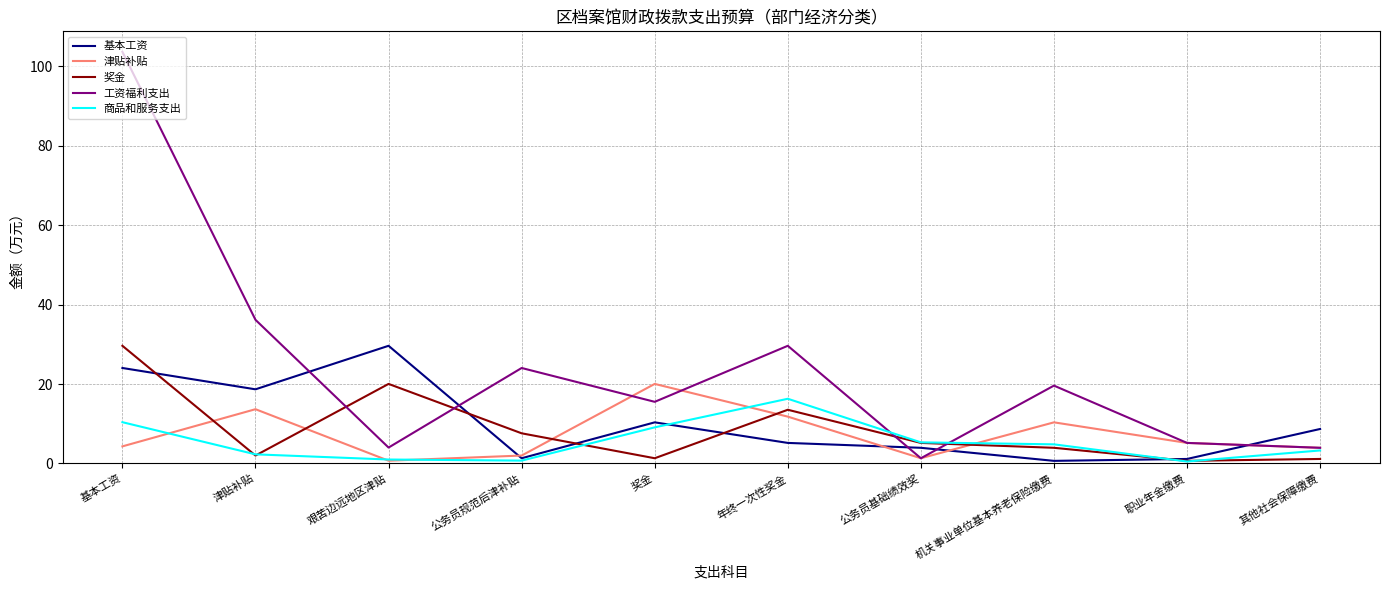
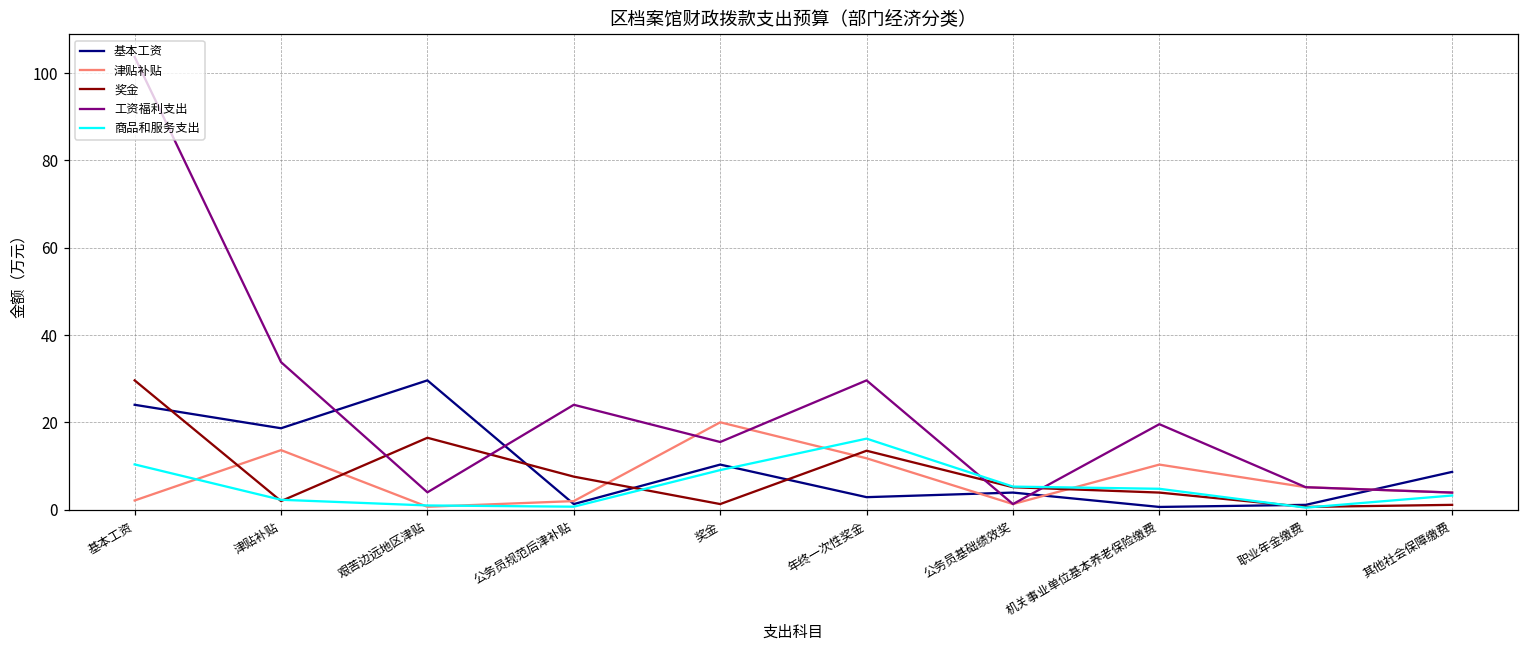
  {
    "基本工资": {
      "基本工资": 24,
      "津贴补贴": 19,
      "艰苦边远地区津贴": 30,
      "奖金": 10,
-     "年终一次性奖金": 5,
+     "年终一次性奖金": 3,
      "公务员基础绩效奖": 4,
      "机关事业单位基本养老保险缴费": 1,
      "其他社会保障缴费": 9
    },
    "津贴补贴": {
-     "基本工资": 4,
+     "基本工资": 2,
      "津贴补贴": 14,
      "公务员规范后津补贴": 2,
      "奖金": 20,
      "年终一次性奖金": 12,
      "机关事业单位基本养老保险缴费": 10
    },
    "奖金": {
      "基本工资": 30,
-     "艰苦边远地区津贴": 20,
+     "艰苦边远地区津贴": 17,
      "公务员规范后津补贴": 8,
      "奖金": 1,
      "年终一次性奖金": 14,
      "机关事业单位基本养老保险缴费": 4,
      "其他社会保障缴费": 1
    },
    "工资福利支出": {
-     "津贴补贴": 36,
+     "津贴补贴": 34,
      "艰苦边远地区津贴": 4,
      "公务员规范后津补贴": 24,
      "奖金": 16,
      "年终一次性奖金": 30,
      "机关事业单位基本养老保险缴费": 20
    },
    "商品和服务支出": {
      "基本工资": 10,
      "奖金": 9,
      "年终一次性奖金": 16,
      "机关事业单位基本养老保险缴费": 5,
      "其他社会保障缴费": 3
    }
  }
